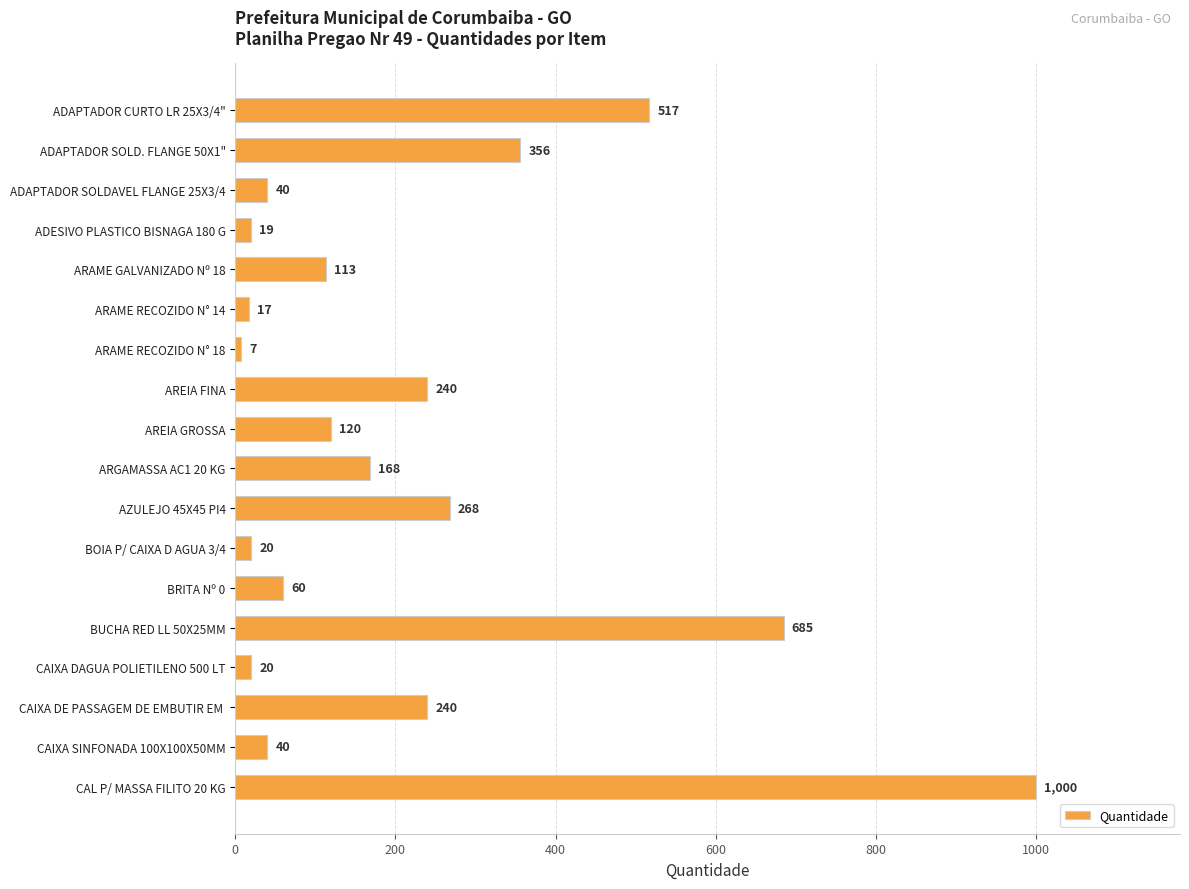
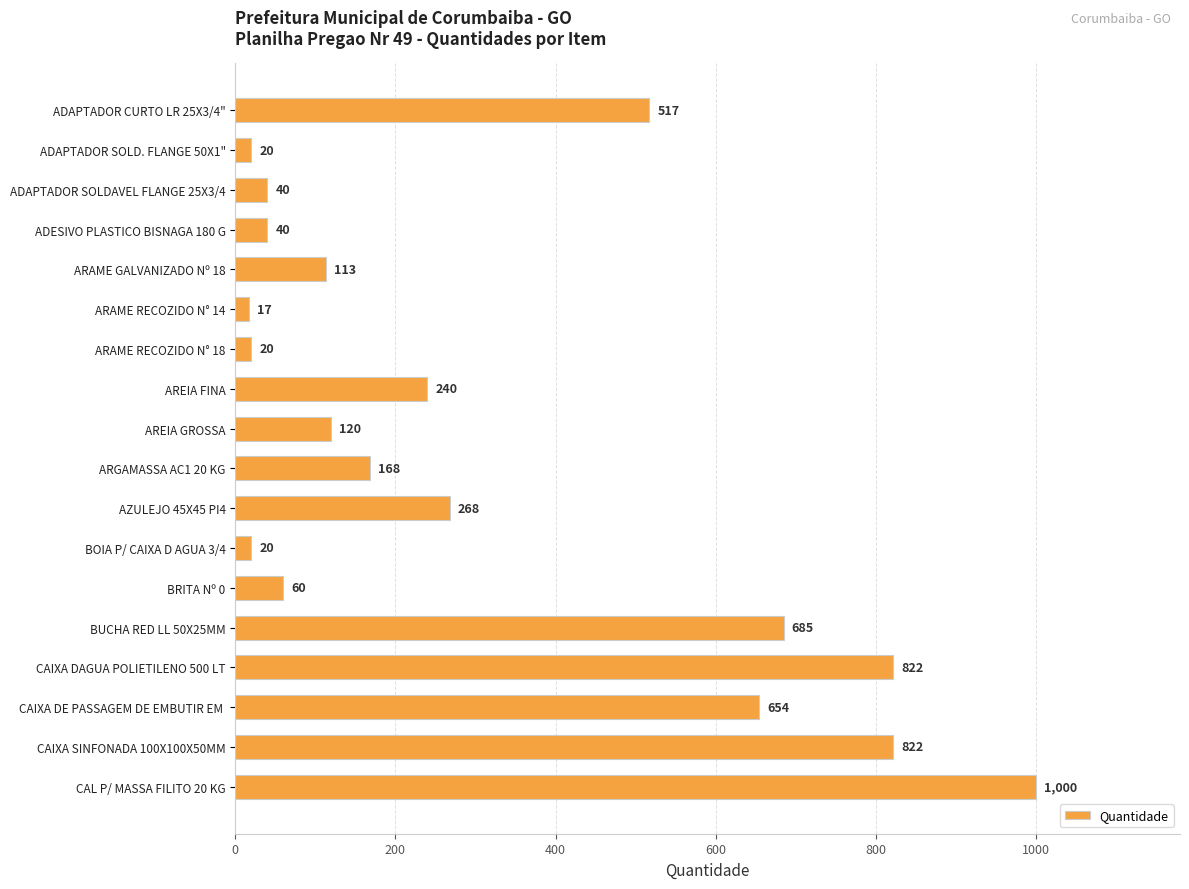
  {
    "ADAPTADOR CURTO LR 25X3/4\"": "517",
-   "ADAPTADOR SOLD. FLANGE 50X1\"": "356",
+   "ADAPTADOR SOLD. FLANGE 50X1\"": "20",
    "ADAPTADOR SOLDAVEL FLANGE 25X3/4": "40",
-   "ADESIVO PLASTICO BISNAGA 180 G": "19",
+   "ADESIVO PLASTICO BISNAGA 180 G": "40",
    "ARAME GALVANIZADO Nº 18": "113",
    "ARAME RECOZIDO N° 14": "17",
-   "ARAME RECOZIDO N° 18": "7",
+   "ARAME RECOZIDO N° 18": "20",
    "AREIA FINA": "240",
    "AREIA GROSSA": "120",
    "ARGAMASSA AC1 20 KG": "168",
    "AZULEJO 45X45 PI4": "268",
    "BOIA P/ CAIXA D AGUA 3/4": "20",
    "BRITA Nº 0": "60",
    "BUCHA RED LL 50X25MM": "685",
-   "CAIXA DAGUA POLIETILENO 500 LT": "20",
-   "CAIXA DE PASSAGEM DE EMBUTIR EM": "240",
-   "CAIXA SINFONADA 100X100X50MM": "40",
+   "CAIXA DAGUA POLIETILENO 500 LT": "822",
+   "CAIXA DE PASSAGEM DE EMBUTIR EM": "654",
+   "CAIXA SINFONADA 100X100X50MM": "822",
    "CAL P/ MASSA FILITO 20 KG": "1,000"
  }
